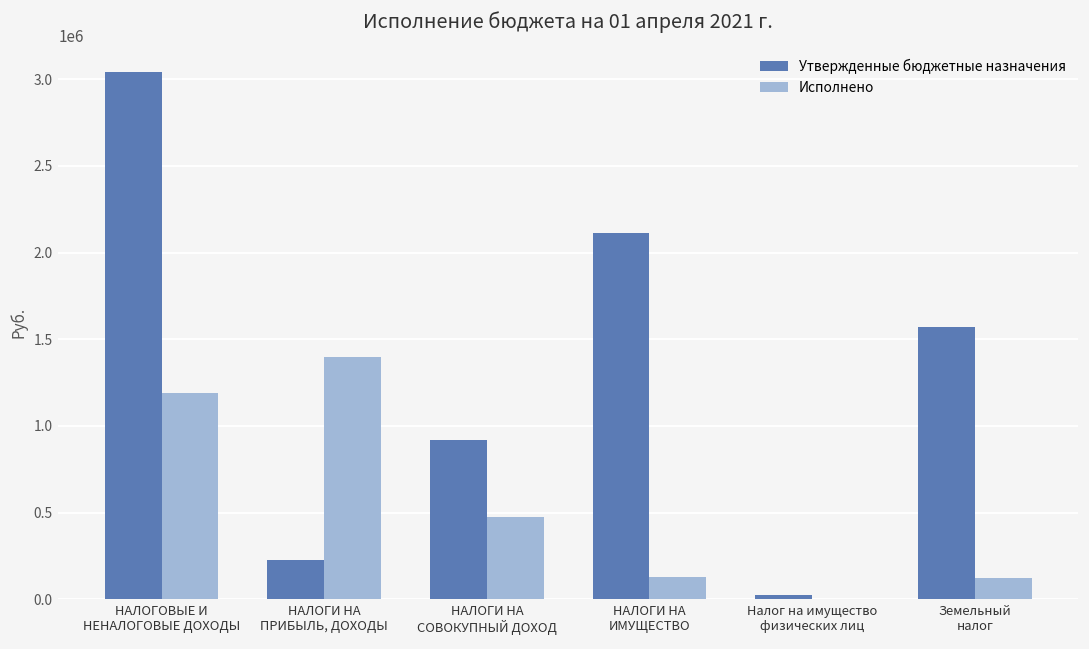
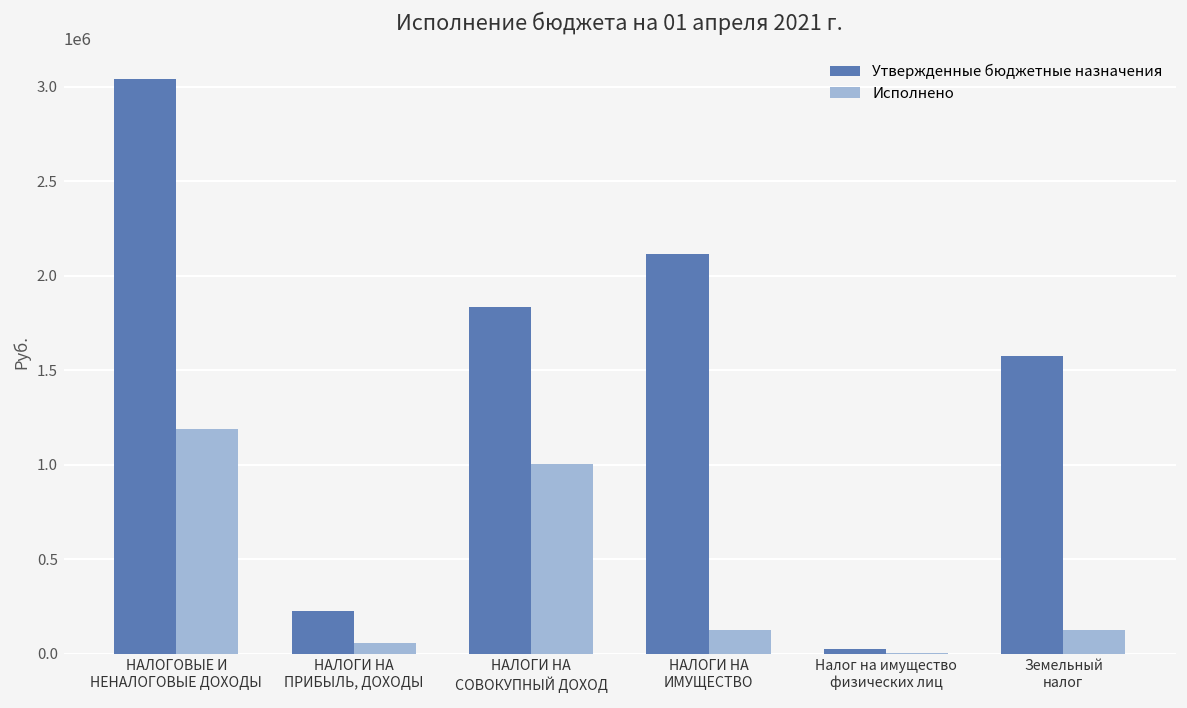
  {
    "Утвержденные бюджетные назначения": {
      "НАЛОГОВЫЕ И НЕНАЛОГОВЫЕ ДОХОДЫ": 3040000,
      "НАЛОГИ НА ПРИБЫЛЬ, ДОХОДЫ": 230000,
-     "НАЛОГИ НА СОВОКУПНЫЙ ДОХОД": 920000,
+     "НАЛОГИ НА СОВОКУПНЫЙ ДОХОД": 1830000,
      "НАЛОГИ НА ИМУЩЕСТВО": 2120000,
      "Налог на имущество физических лиц": 30000,
      "Земельный налог": 1570000
    },
    "Исполнено": {
      "НАЛОГОВЫЕ И НЕНАЛОГОВЫЕ ДОХОДЫ": 1190000,
-     "НАЛОГИ НА ПРИБЫЛЬ, ДОХОДЫ": 1390000,
-     "НАЛОГИ НА СОВОКУПНЫЙ ДОХОД": 480000,
+     "НАЛОГИ НА ПРИБЫЛЬ, ДОХОДЫ": 50000,
+     "НАЛОГИ НА СОВОКУПНЫЙ ДОХОД": 1000000,
      "НАЛОГИ НА ИМУЩЕСТВО": 130000,
      "Земельный налог": 120000
    }
  }
